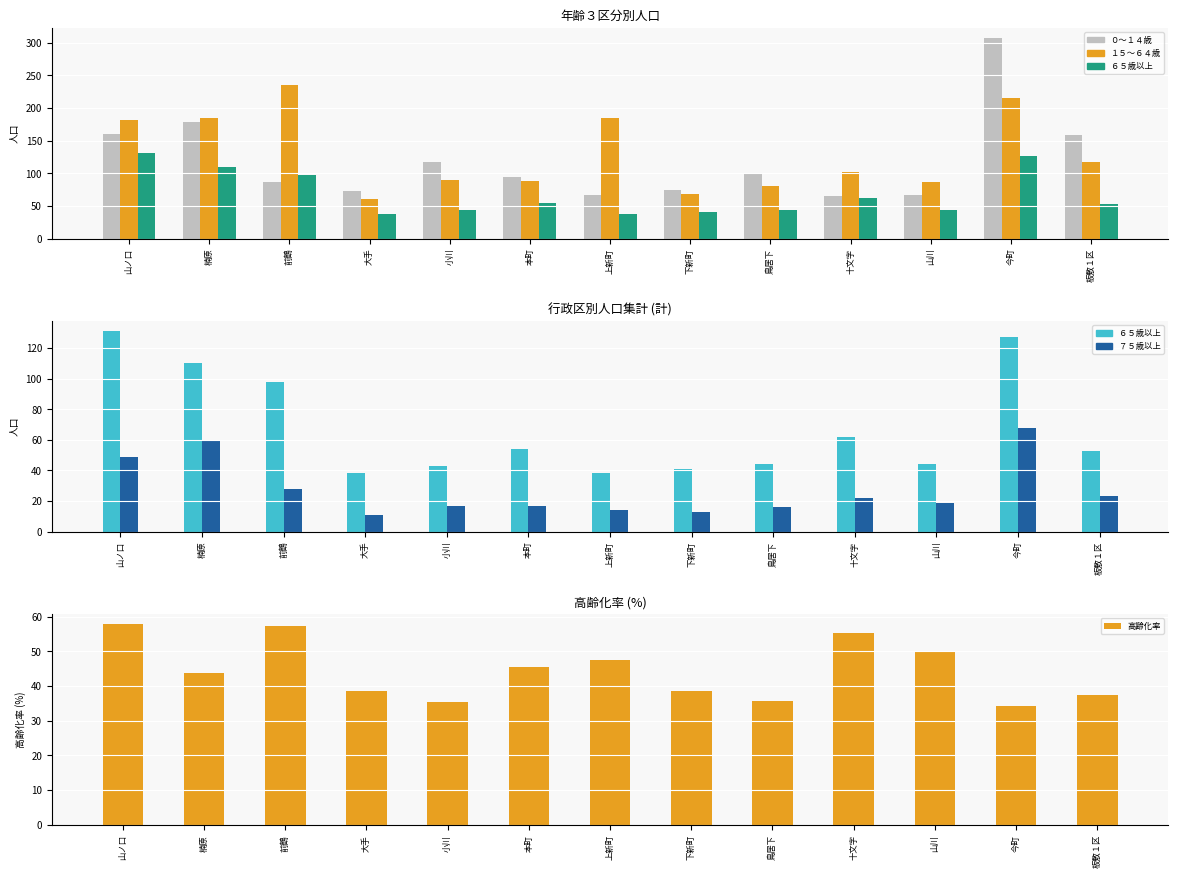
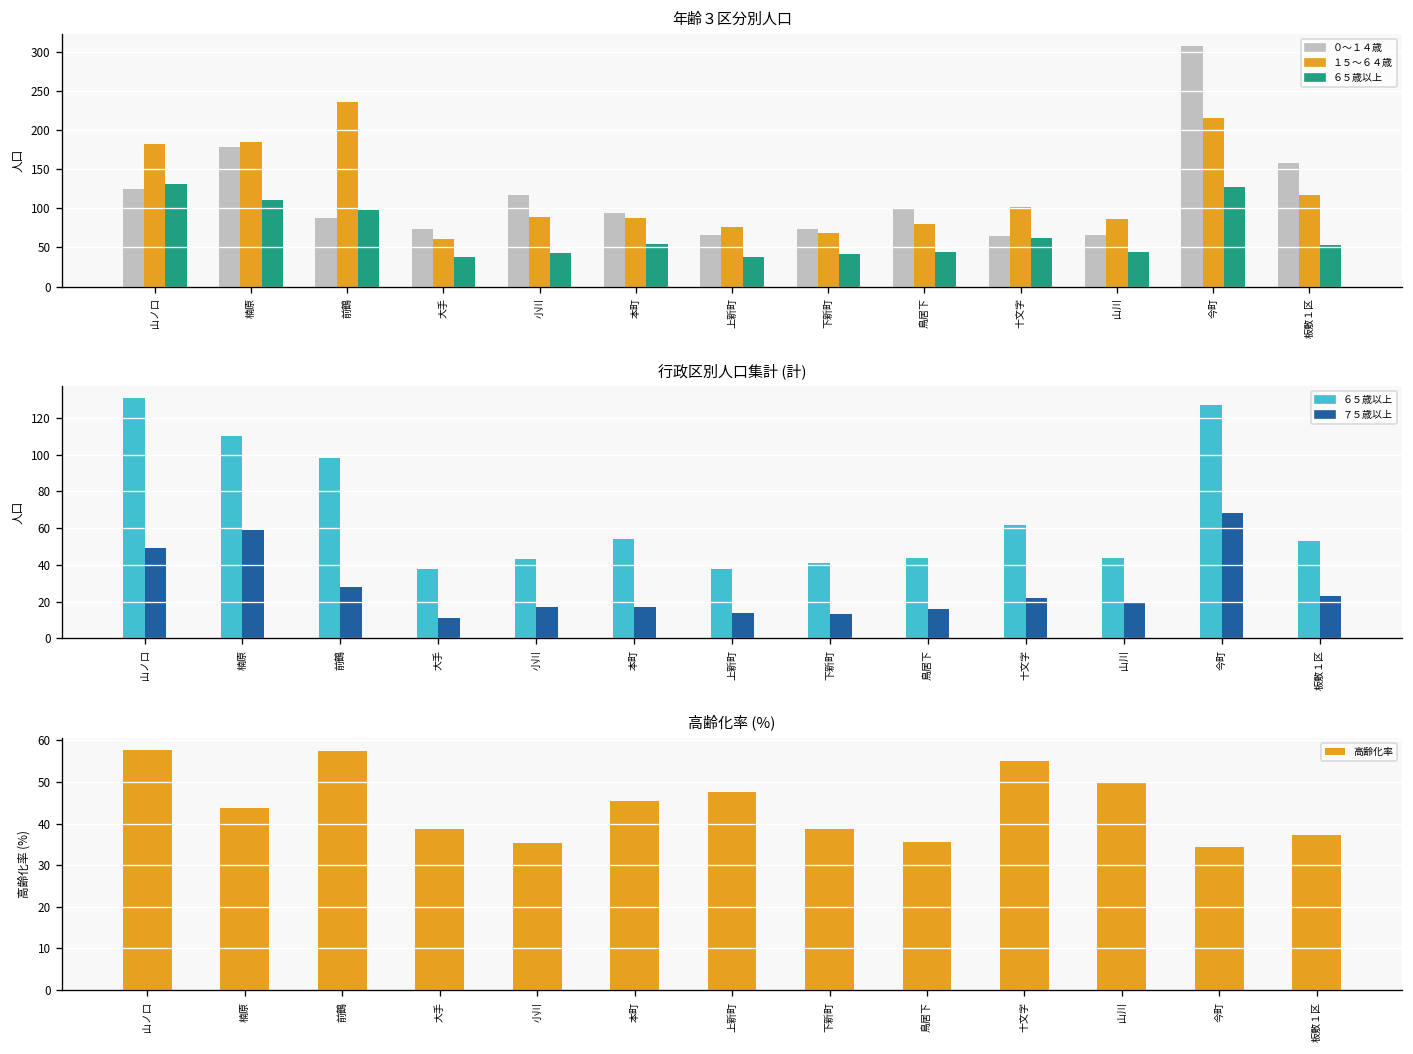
  {
    "年齢３区分別人口": {
      "０～１４歳": {
-       "山ノ口": 160,
+       "山ノ口": 130,
        "楠原": 180,
        "前鶴": 90,
        "大手": 70,
        "小川": 120,
        "本町": 90,
        "上新町": 70,
        "下新町": 70,
        "鳥居下": 100,
        "十文字": 70,
        "山川": 70,
        "今町": 310,
        "板敷１区": 160
      },
      "１５～６４歳": {
        "山ノ口": 180,
        "楠原": 190,
        "前鶴": 240,
        "大手": 60,
        "小川": 90,
        "本町": 90,
-       "上新町": 180,
+       "上新町": 80,
        "下新町": 70,
        "鳥居下": 80,
        "十文字": 100,
        "山川": 90,
        "今町": 220,
        "板敷１区": 120
      }
    },
    "行政区別人口集計 (計)": {
      "６５歳以上": {
        "山ノ口": 131,
        "楠原": 110,
        "前鶴": 98,
        "大手": 38,
        "小川": 43,
        "本町": 54,
        "上新町": 38,
        "下新町": 41,
        "鳥居下": 44,
        "十文字": 62,
        "山川": 44,
        "今町": 127,
        "板敷１区": 53
      },
      "７５歳以上": {
        "山ノ口": 49,
        "楠原": 59,
        "前鶴": 28,
        "大手": 11,
        "小川": 17,
        "本町": 17,
        "上新町": 14,
        "下新町": 13,
        "鳥居下": 16,
        "十文字": 22,
        "山川": 19,
        "今町": 68,
        "板敷１区": 23
      }
    },
    "高齢化率 (%)": {
      "山ノ口": 58,
      "楠原": 44,
      "前鶴": 57,
      "大手": 39,
      "小川": 35,
      "本町": 45,
      "上新町": 48,
      "下新町": 39,
      "鳥居下": 36,
      "十文字": 55,
      "山川": 50,
      "今町": 34,
      "板敷１区": 37
    }
  }
